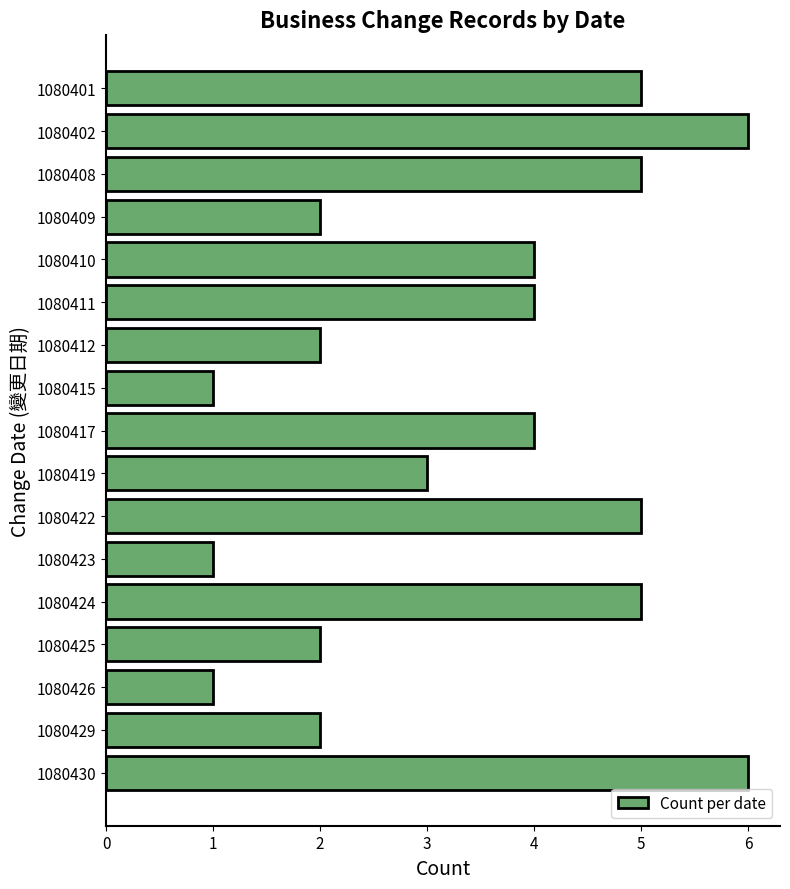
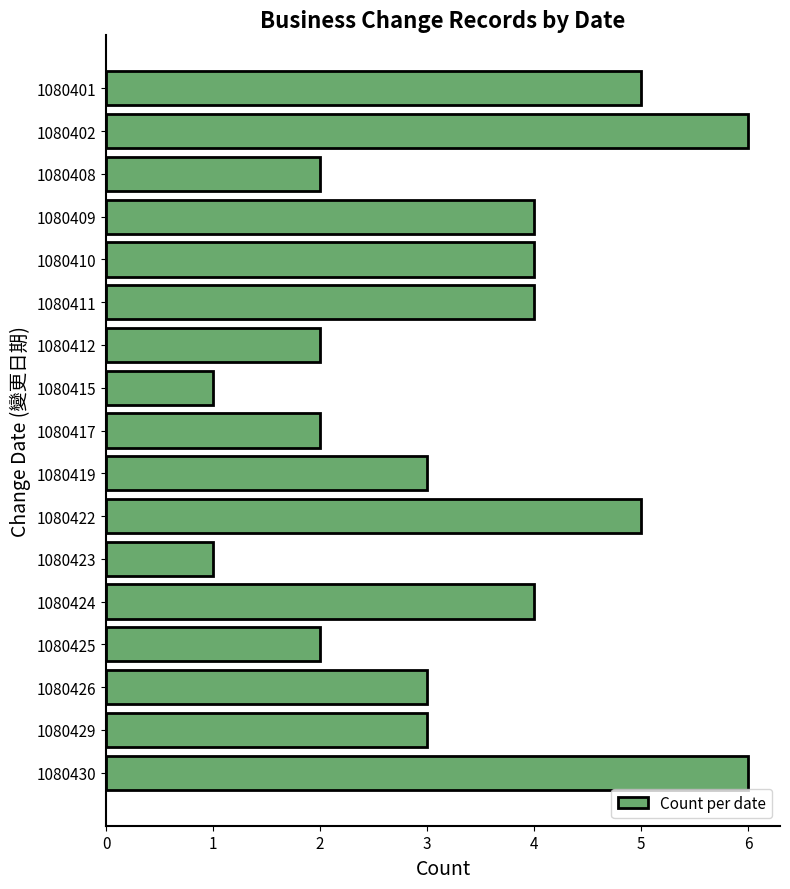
  {
    "1080401": 5,
    "1080402": 6,
-   "1080408": 5,
-   "1080409": 2,
+   "1080408": 2,
+   "1080409": 4,
    "1080410": 4,
    "1080411": 4,
    "1080412": 2,
    "1080415": 1,
-   "1080417": 4,
+   "1080417": 2,
    "1080419": 3,
    "1080422": 5,
    "1080423": 1,
-   "1080424": 5,
+   "1080424": 4,
    "1080425": 2,
-   "1080426": 1,
-   "1080429": 2,
+   "1080426": 3,
+   "1080429": 3,
    "1080430": 6
  }
